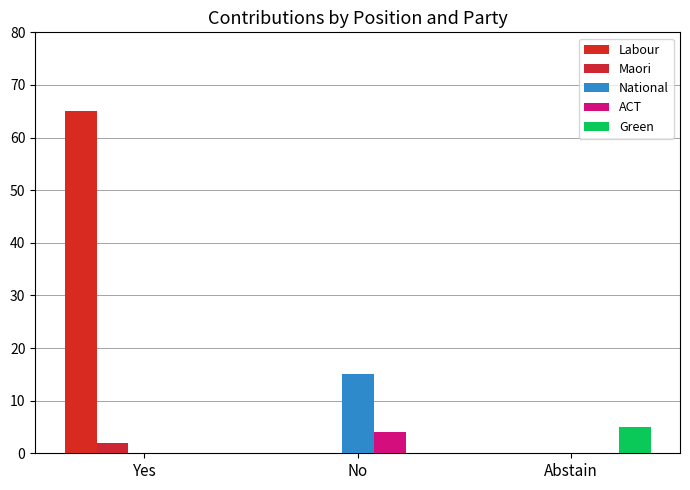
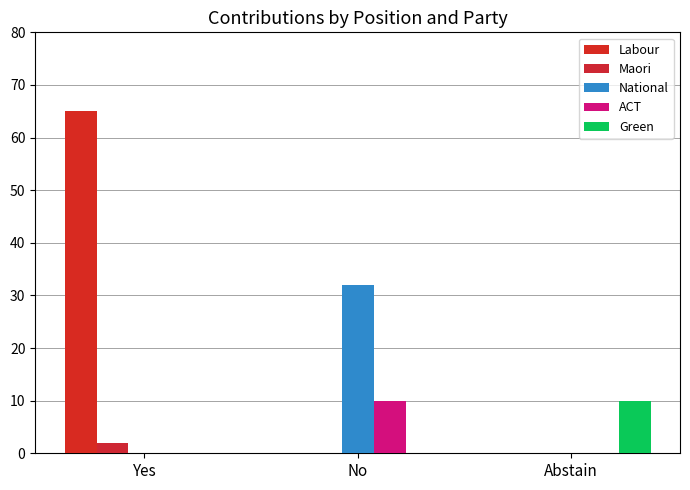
  {
    "National": {
      "Yes": 0,
-     "No": 15,
+     "No": 32,
      "Abstain": 0
    },
    "ACT": {
      "Yes": 0,
-     "No": 4,
+     "No": 10,
      "Abstain": 0
    },
    "Green": {
      "Yes": 0,
      "No": 0,
-     "Abstain": 5
+     "Abstain": 10
    }
  }
